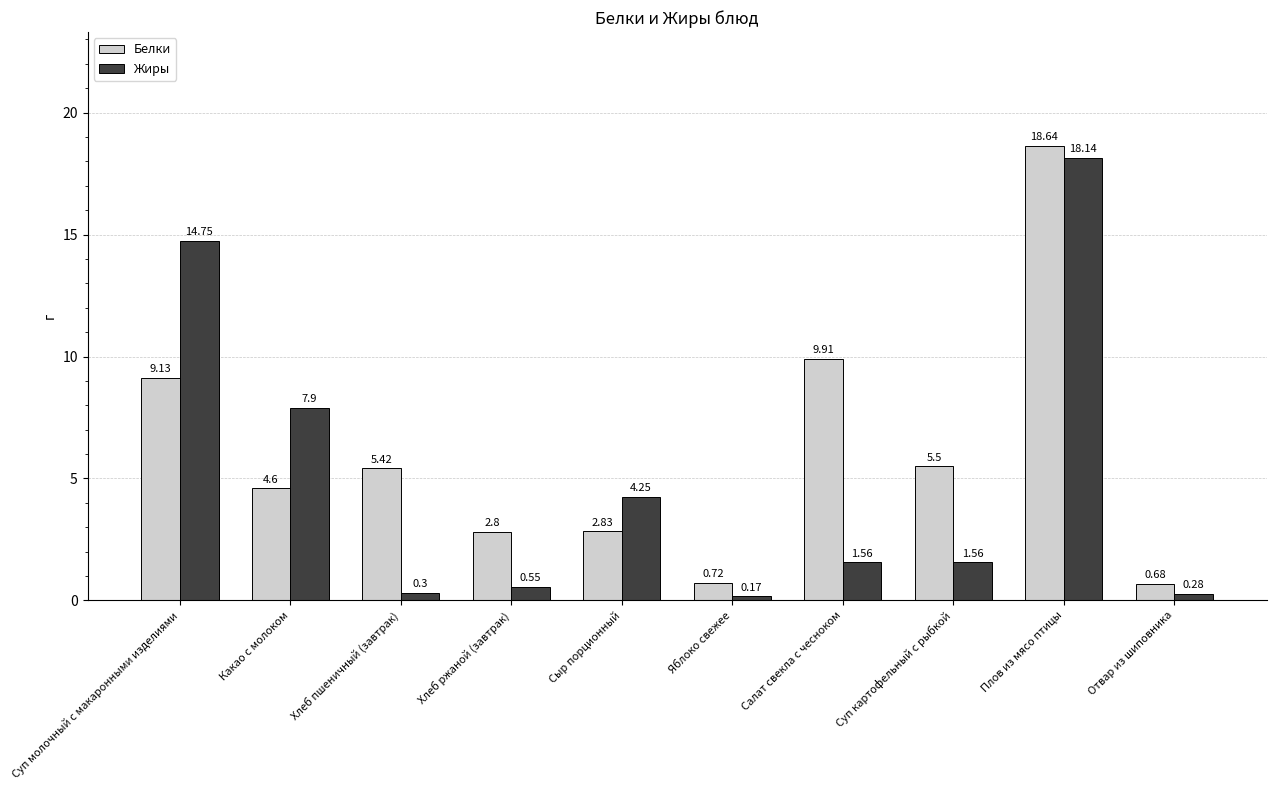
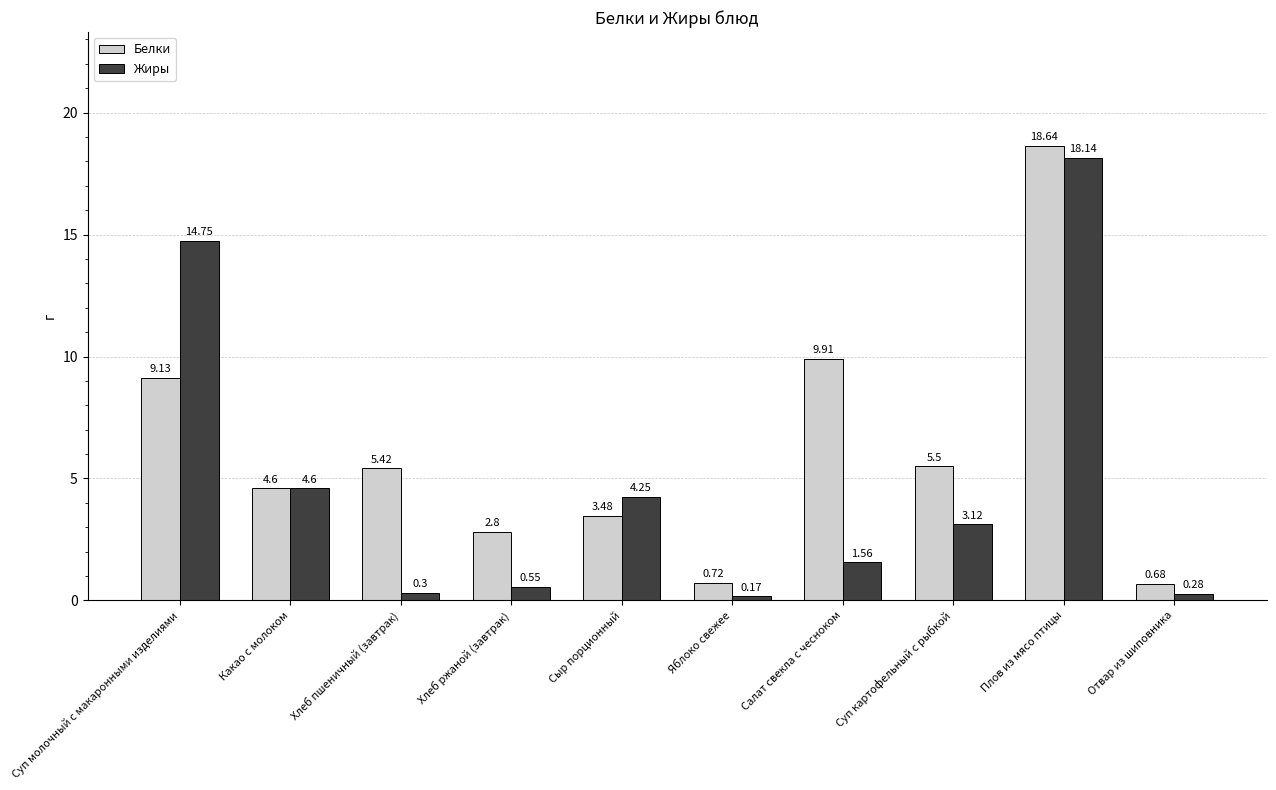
  {
    "Белки": {
      "Суп молочный с макаронными изделиями": 9.13,
      "Какао с молоком": 4.6,
      "Хлеб пшеничный (завтрак)": 5.42,
      "Хлеб ржаной (завтрак)": 2.8,
-     "Сыр порционный": 2.83,
+     "Сыр порционный": 3.48,
      "Яблоко свежее": 0.72,
      "Салат свекла с чесноком": 9.91,
      "Суп картофельный с рыбкой": 5.5,
      "Плов из мясо птицы": 18.64,
      "Отвар из шиповника": 0.68
    },
    "Жиры": {
      "Суп молочный с макаронными изделиями": 14.75,
-     "Какао с молоком": 7.9,
+     "Какао с молоком": 4.6,
      "Хлеб пшеничный (завтрак)": 0.3,
      "Хлеб ржаной (завтрак)": 0.55,
      "Сыр порционный": 4.25,
      "Яблоко свежее": 0.17,
      "Салат свекла с чесноком": 1.56,
-     "Суп картофельный с рыбкой": 1.56,
+     "Суп картофельный с рыбкой": 3.12,
      "Плов из мясо птицы": 18.14,
      "Отвар из шиповника": 0.28
    }
  }
